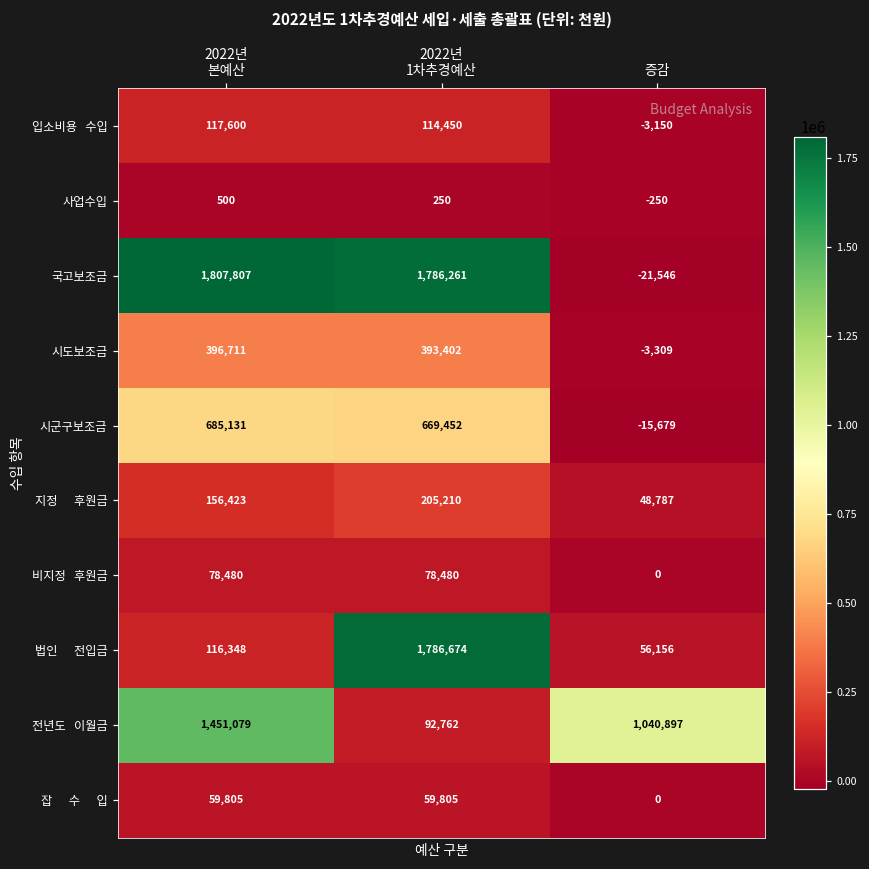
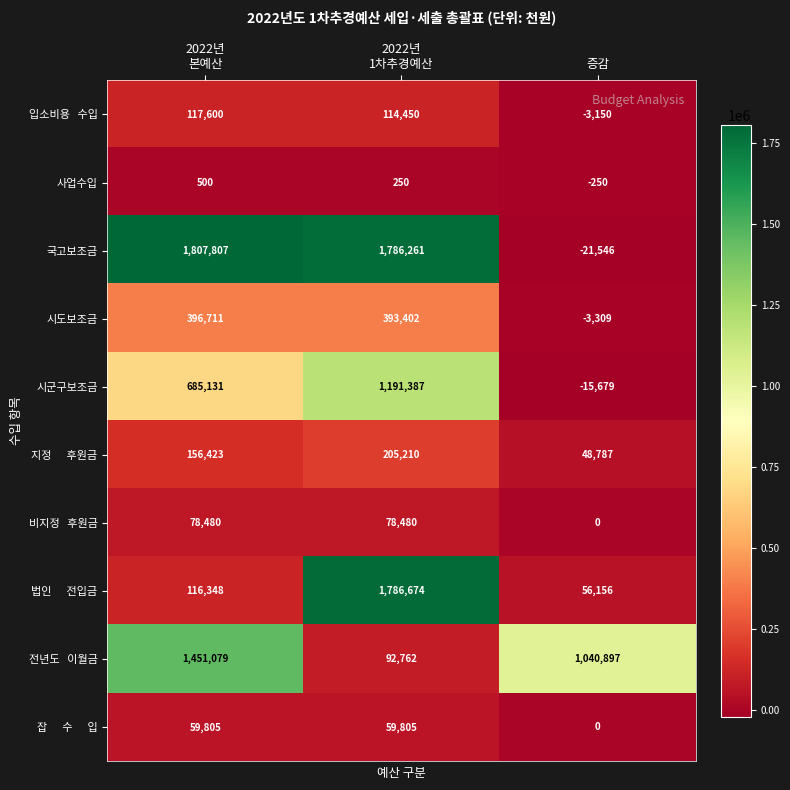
  {
    "입소비용 수입": {
      "2022년 본예산": "117,600",
      "2022년 1차추경예산": "114,450"
    },
    "사업수입": {
      "2022년 본예산": "500",
      "2022년 1차추경예산": "250",
      "증감": "-250"
    },
    "국고보조금": {
      "2022년 본예산": "1,807,807",
      "2022년 1차추경예산": "1,786,261",
      "증감": "-21,546"
    },
    "시도보조금": {
      "2022년 본예산": "396,711",
      "2022년 1차추경예산": "393,402",
      "증감": "-3,309"
    },
    "시군구보조금": {
      "2022년 본예산": "685,131",
-     "2022년 1차추경예산": "669,452",
+     "2022년 1차추경예산": "1,191,387",
      "증감": "-15,679"
    },
    "지정 후원금": {
      "2022년 본예산": "156,423",
      "2022년 1차추경예산": "205,210",
      "증감": "48,787"
    },
    "비지정 후원금": {
      "2022년 본예산": "78,480",
      "2022년 1차추경예산": "78,480",
      "증감": "0"
    },
    "법인 전입금": {
      "2022년 본예산": "116,348",
      "2022년 1차추경예산": "1,786,674",
      "증감": "56,156"
    },
    "전년도 이월금": {
      "2022년 본예산": "1,451,079",
      "2022년 1차추경예산": "92,762",
      "증감": "1,040,897"
    },
    "잡 수 입": {
      "2022년 본예산": "59,805",
      "2022년 1차추경예산": "59,805",
      "증감": "0"
    }
  }
